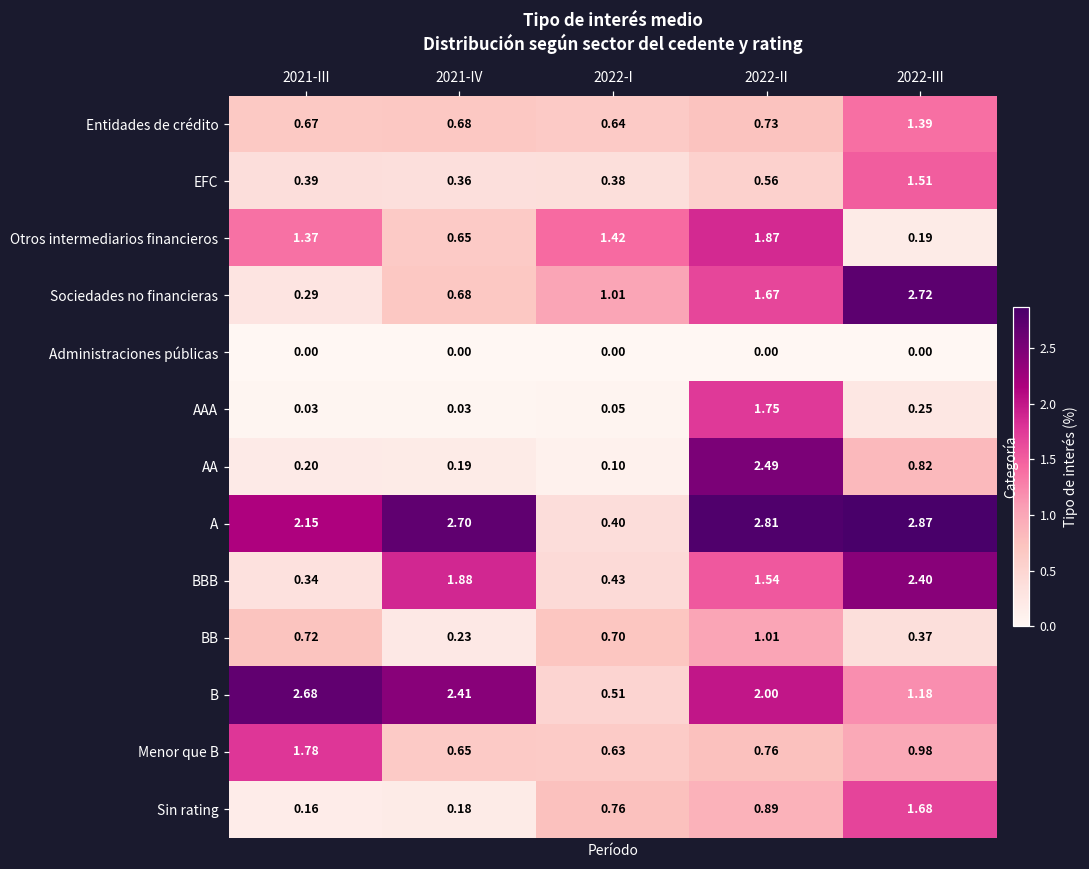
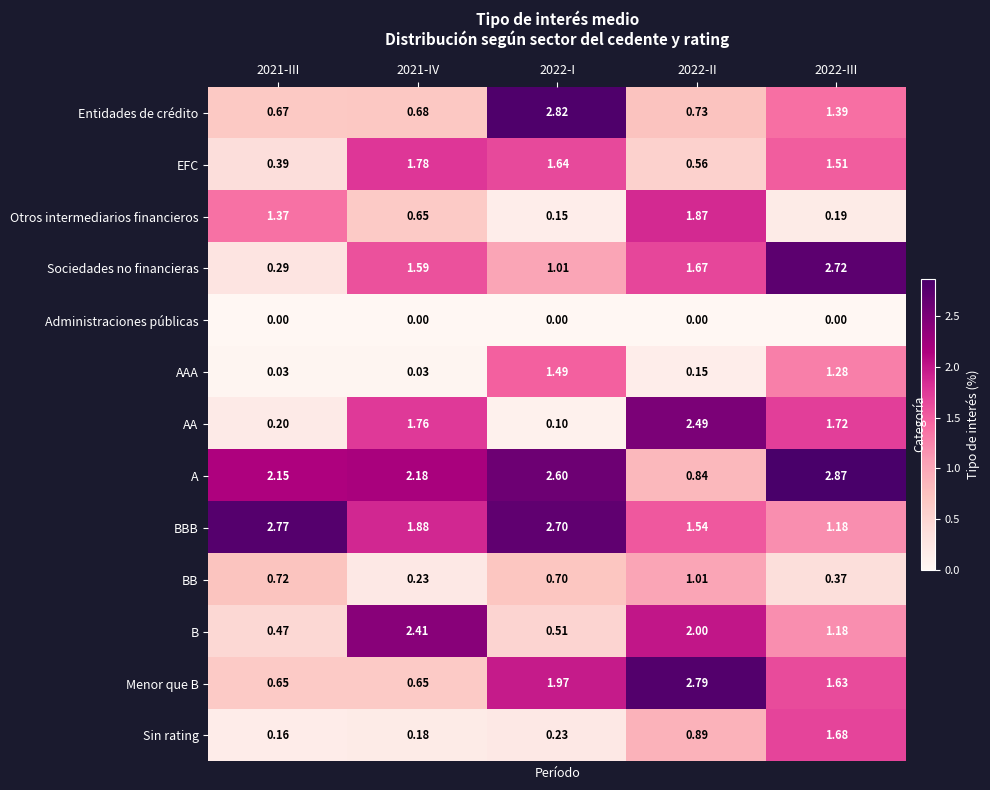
  {
    "Entidades de crédito": {
      "2021-III": 0.67,
      "2021-IV": 0.68,
-     "2022-I": 0.64,
+     "2022-I": 2.82,
      "2022-II": 0.73,
      "2022-III": 1.39
    },
    "EFC": {
      "2021-III": 0.39,
-     "2021-IV": 0.36,
-     "2022-I": 0.38,
+     "2021-IV": 1.78,
+     "2022-I": 1.64,
      "2022-II": 0.56,
      "2022-III": 1.51
    },
    "Otros intermediarios financieros": {
      "2021-III": 1.37,
      "2021-IV": 0.65,
-     "2022-I": 1.42,
+     "2022-I": 0.15,
      "2022-II": 1.87,
      "2022-III": 0.19
    },
    "Sociedades no financieras": {
      "2021-III": 0.29,
-     "2021-IV": 0.68,
+     "2021-IV": 1.59,
      "2022-I": 1.01,
      "2022-II": 1.67,
      "2022-III": 2.72
    },
    "Administraciones públicas": {
      "2021-III": 0.00,
      "2021-IV": 0.00,
      "2022-I": 0.00,
      "2022-II": 0.00,
      "2022-III": 0.00
    },
    "AAA": {
      "2021-III": 0.03,
      "2021-IV": 0.03,
-     "2022-I": 0.05,
-     "2022-II": 1.75,
-     "2022-III": 0.25
+     "2022-I": 1.49,
+     "2022-II": 0.15,
+     "2022-III": 1.28
    },
    "AA": {
      "2021-III": 0.20,
-     "2021-IV": 0.19,
+     "2021-IV": 1.76,
      "2022-I": 0.10,
      "2022-II": 2.49,
-     "2022-III": 0.82
+     "2022-III": 1.72
    },
    "A": {
      "2021-III": 2.15,
-     "2021-IV": 2.70,
-     "2022-I": 0.40,
-     "2022-II": 2.81,
+     "2021-IV": 2.18,
+     "2022-I": 2.60,
+     "2022-II": 0.84,
      "2022-III": 2.87
    },
    "BBB": {
-     "2021-III": 0.34,
+     "2021-III": 2.77,
      "2021-IV": 1.88,
-     "2022-I": 0.43,
+     "2022-I": 2.70,
      "2022-II": 1.54,
-     "2022-III": 2.40
+     "2022-III": 1.18
    },
    "BB": {
      "2021-III": 0.72,
      "2021-IV": 0.23,
      "2022-I": 0.70,
      "2022-II": 1.01,
      "2022-III": 0.37
    },
    "B": {
-     "2021-III": 2.68,
+     "2021-III": 0.47,
      "2021-IV": 2.41,
      "2022-I": 0.51,
      "2022-II": 2.00,
      "2022-III": 1.18
    },
    "Menor que B": {
-     "2021-III": 1.78,
+     "2021-III": 0.65,
      "2021-IV": 0.65,
-     "2022-I": 0.63,
-     "2022-II": 0.76,
-     "2022-III": 0.98
+     "2022-I": 1.97,
+     "2022-II": 2.79,
+     "2022-III": 1.63
    },
    "Sin rating": {
      "2021-III": 0.16,
      "2021-IV": 0.18,
-     "2022-I": 0.76,
+     "2022-I": 0.23,
      "2022-II": 0.89,
      "2022-III": 1.68
    }
  }
